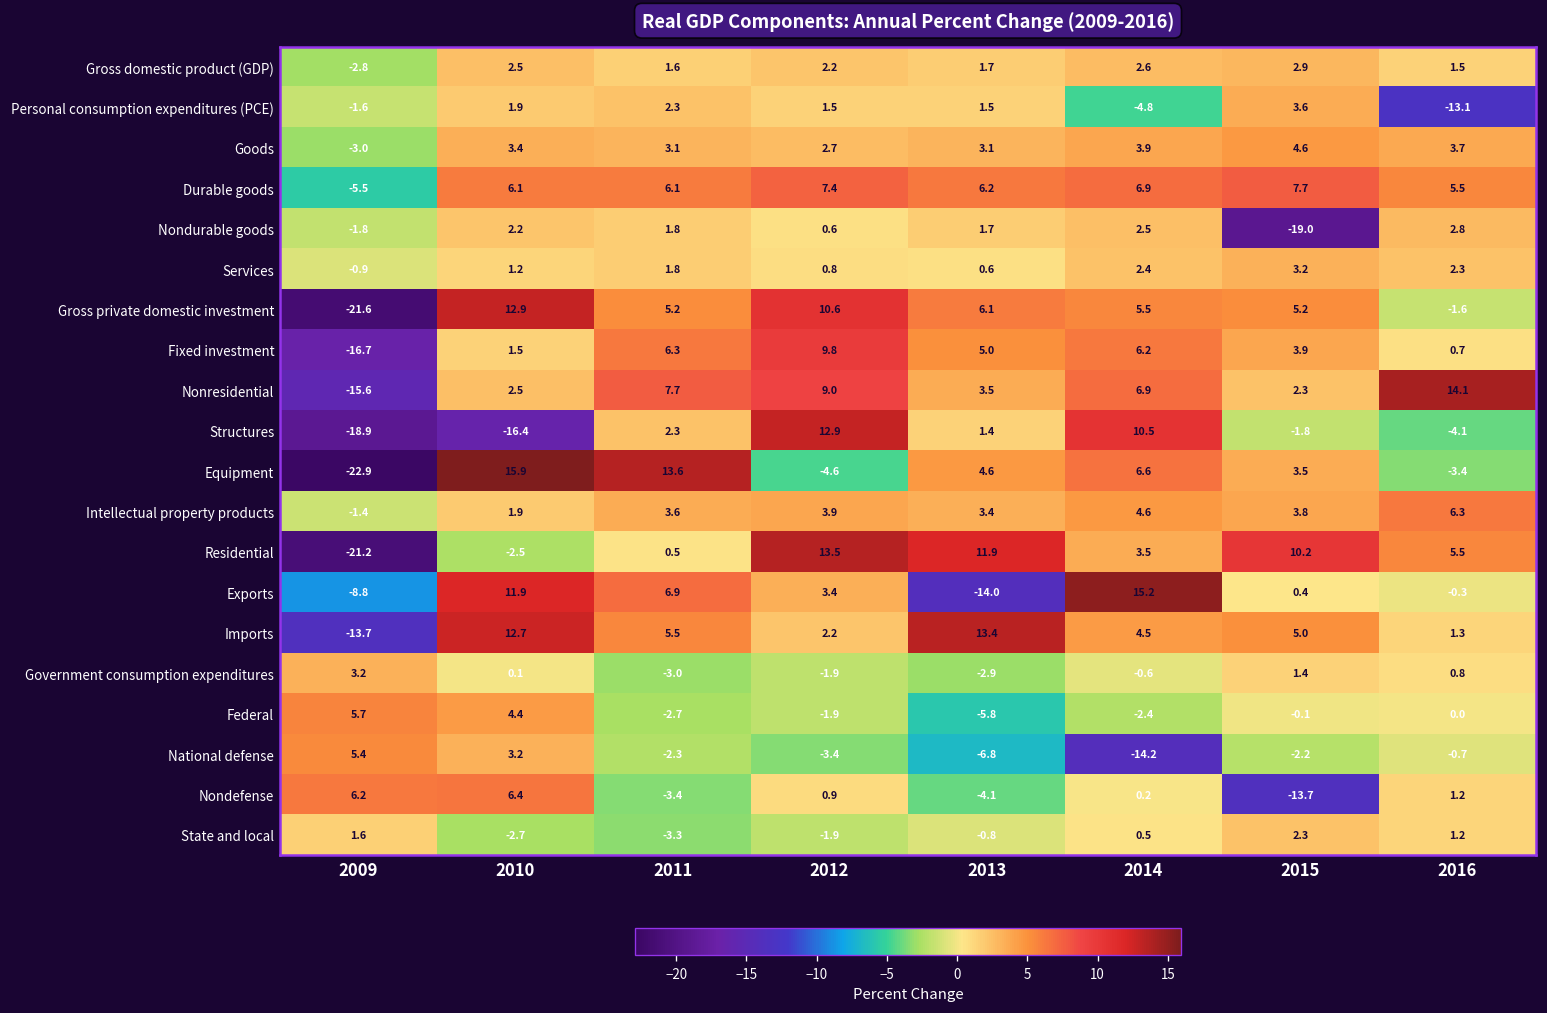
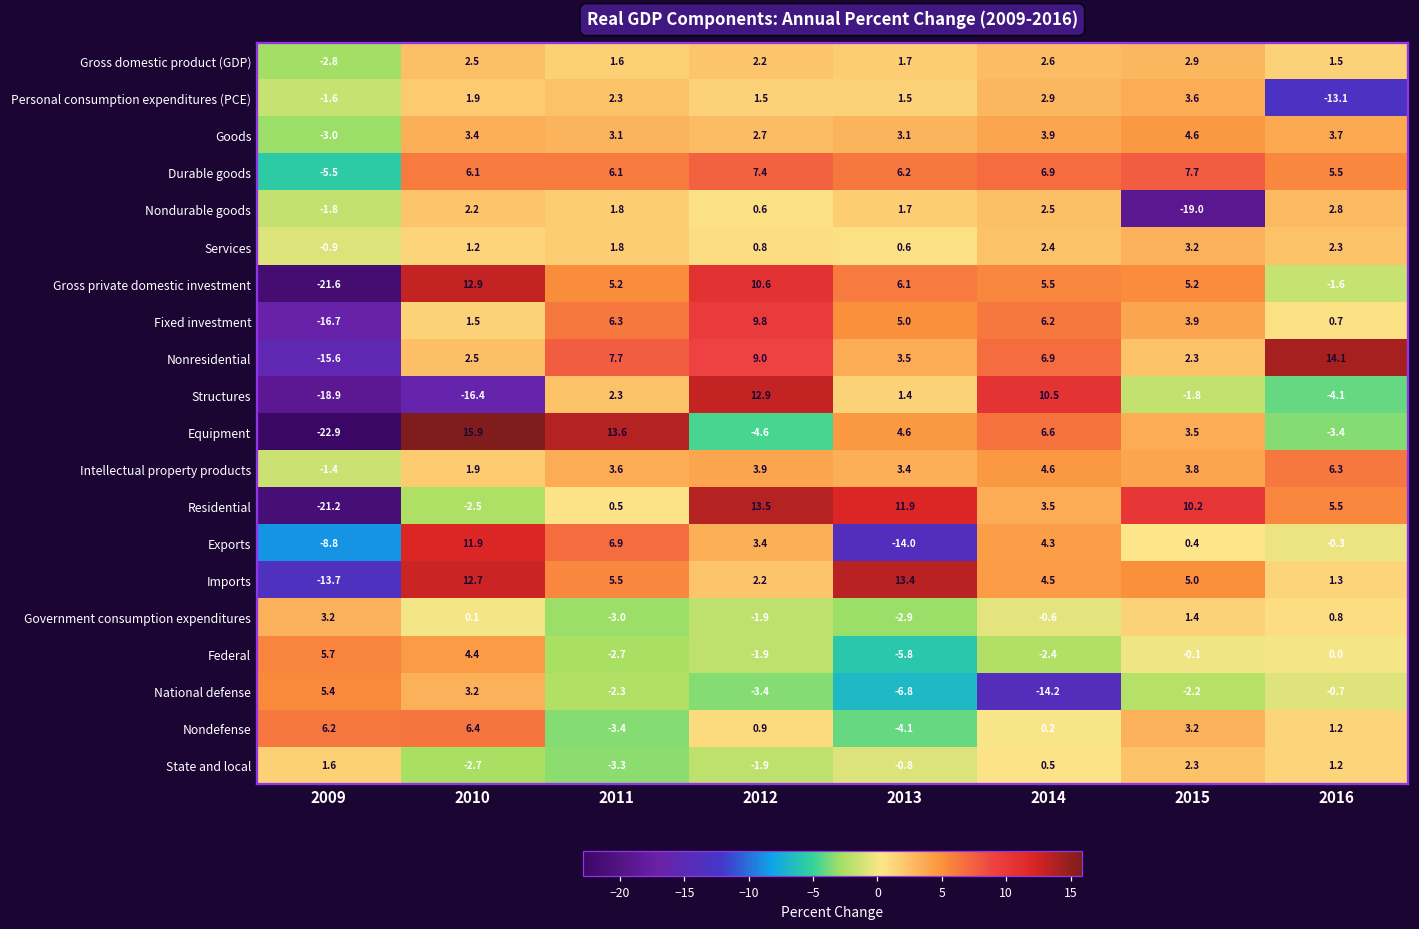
  {
    "Gross domestic product (GDP)": {
      "2009": -2.8,
      "2010": 2.5,
      "2011": 1.6,
      "2012": 2.2,
      "2013": 1.7,
      "2014": 2.6,
      "2015": 2.9,
      "2016": 1.5
    },
    "Personal consumption expenditures (PCE)": {
      "2009": -1.6,
      "2010": 1.9,
      "2011": 2.3,
      "2012": 1.5,
      "2013": 1.5,
-     "2014": -4.8,
+     "2014": 2.9,
      "2015": 3.6,
      "2016": -13.1
    },
    "Goods": {
      "2009": -3.0,
      "2010": 3.4,
      "2011": 3.1,
      "2012": 2.7,
      "2013": 3.1,
      "2014": 3.9,
      "2015": 4.6,
      "2016": 3.7
    },
    "Durable goods": {
      "2009": -5.5,
      "2010": 6.1,
      "2011": 6.1,
      "2012": 7.4,
      "2013": 6.2,
      "2014": 6.9,
      "2015": 7.7,
      "2016": 5.5
    },
    "Nondurable goods": {
      "2009": -1.8,
      "2010": 2.2,
      "2011": 1.8,
      "2012": 0.6,
      "2013": 1.7,
      "2014": 2.5,
      "2015": -19.0,
      "2016": 2.8
    },
    "Services": {
      "2009": -0.9,
      "2010": 1.2,
      "2011": 1.8,
      "2012": 0.8,
      "2013": 0.6,
      "2014": 2.4,
      "2015": 3.2,
      "2016": 2.3
    },
    "Gross private domestic investment": {
      "2009": -21.6,
      "2010": 12.9,
      "2011": 5.2,
      "2012": 10.6,
      "2013": 6.1,
      "2014": 5.5,
      "2015": 5.2,
      "2016": -1.6
    },
    "Fixed investment": {
      "2009": -16.7,
      "2010": 1.5,
      "2011": 6.3,
      "2012": 9.8,
      "2013": 5.0,
      "2014": 6.2,
      "2015": 3.9,
      "2016": 0.7
    },
    "Nonresidential": {
      "2009": -15.6,
      "2010": 2.5,
      "2011": 7.7,
      "2012": 9.0,
      "2013": 3.5,
      "2014": 6.9,
      "2015": 2.3,
      "2016": 14.1
    },
    "Structures": {
      "2009": -18.9,
      "2010": -16.4,
      "2011": 2.3,
      "2012": 12.9,
      "2013": 1.4,
      "2014": 10.5,
      "2015": -1.8,
      "2016": -4.1
    },
    "Equipment": {
      "2009": -22.9,
      "2010": 15.9,
      "2011": 13.6,
      "2012": -4.6,
      "2013": 4.6,
      "2014": 6.6,
      "2015": 3.5,
      "2016": -3.4
    },
    "Intellectual property products": {
      "2009": -1.4,
      "2010": 1.9,
      "2011": 3.6,
      "2012": 3.9,
      "2013": 3.4,
      "2014": 4.6,
      "2015": 3.8,
      "2016": 6.3
    },
    "Residential": {
      "2009": -21.2,
      "2010": -2.5,
      "2011": 0.5,
      "2012": 13.5,
      "2013": 11.9,
      "2014": 3.5,
      "2015": 10.2,
      "2016": 5.5
    },
    "Exports": {
      "2009": -8.8,
      "2010": 11.9,
      "2011": 6.9,
      "2012": 3.4,
      "2013": -14.0,
-     "2014": 15.2,
+     "2014": 4.3,
      "2015": 0.4,
      "2016": -0.3
    },
    "Imports": {
      "2009": -13.7,
      "2010": 12.7,
      "2011": 5.5,
      "2012": 2.2,
      "2013": 13.4,
      "2014": 4.5,
      "2015": 5.0,
      "2016": 1.3
    },
    "Government consumption expenditures": {
      "2009": 3.2,
      "2010": 0.1,
      "2011": -3.0,
      "2012": -1.9,
      "2013": -2.9,
      "2014": -0.6,
      "2015": 1.4,
      "2016": 0.8
    },
    "Federal": {
      "2009": 5.7,
      "2010": 4.4,
      "2011": -2.7,
      "2012": -1.9,
      "2013": -5.8,
      "2014": -2.4,
      "2015": -0.1,
      "2016": 0.0
    },
    "National defense": {
      "2009": 5.4,
      "2010": 3.2,
      "2011": -2.3,
      "2012": -3.4,
      "2013": -6.8,
      "2014": -14.2,
      "2015": -2.2,
      "2016": -0.7
    },
    "Nondefense": {
      "2009": 6.2,
      "2010": 6.4,
      "2011": -3.4,
      "2012": 0.9,
      "2013": -4.1,
      "2014": 0.2,
-     "2015": -13.7,
+     "2015": 3.2,
      "2016": 1.2
    },
    "State and local": {
      "2009": 1.6,
      "2010": -2.7,
      "2011": -3.3,
      "2012": -1.9,
      "2013": -0.8,
      "2014": 0.5,
      "2015": 2.3,
      "2016": 1.2
    }
  }
